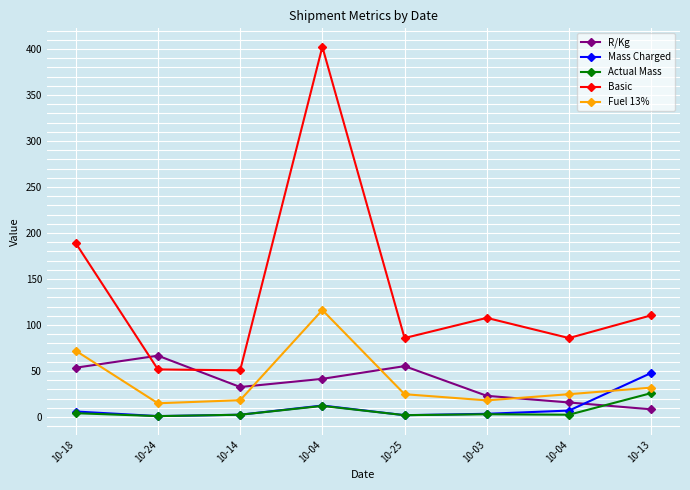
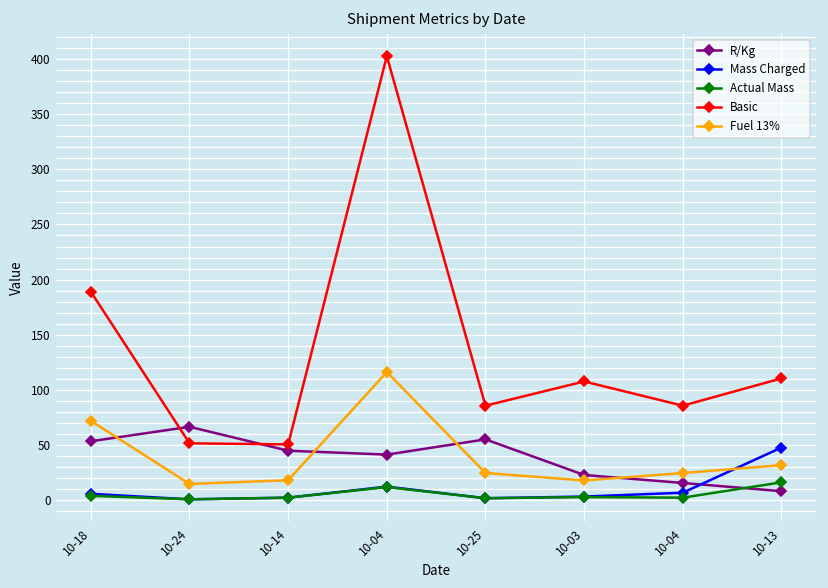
  {
    "R/Kg": {
      "10-18": 50,
      "10-24": 70,
-     "10-14": 30,
+     "10-14": 50,
      "10-25": 60,
      "10-03": 20,
      "10-13": 10
    },
    "Mass Charged": {
      "10-13": 50
    },
    "Actual Mass": {
-     "10-13": 30
+     "10-13": 20
    },
    "Basic": {
      "10-18": 190,
      "10-24": 50,
      "10-14": 50,
      "10-25": 90,
      "10-03": 110,
      "10-13": 110
    },
    "Fuel 13%": {
      "10-18": 70,
      "10-24": 10,
      "10-14": 20,
      "10-25": 20,
      "10-03": 20,
      "10-13": 30
    }
  }
